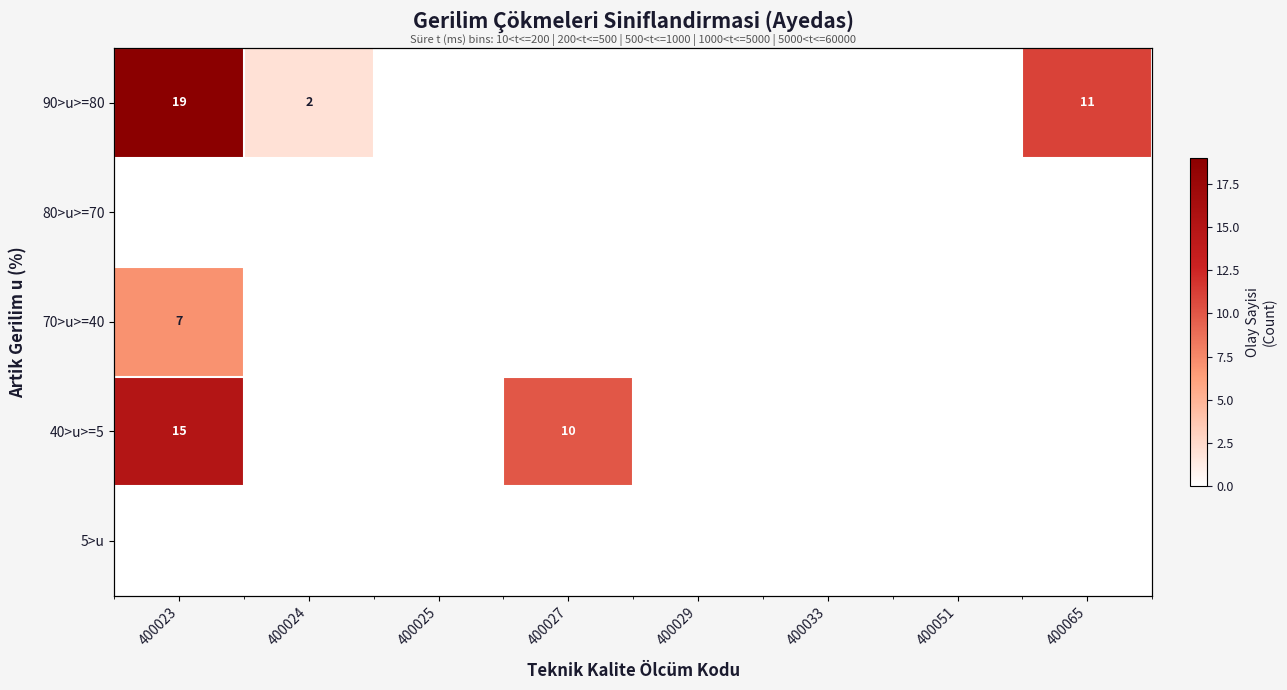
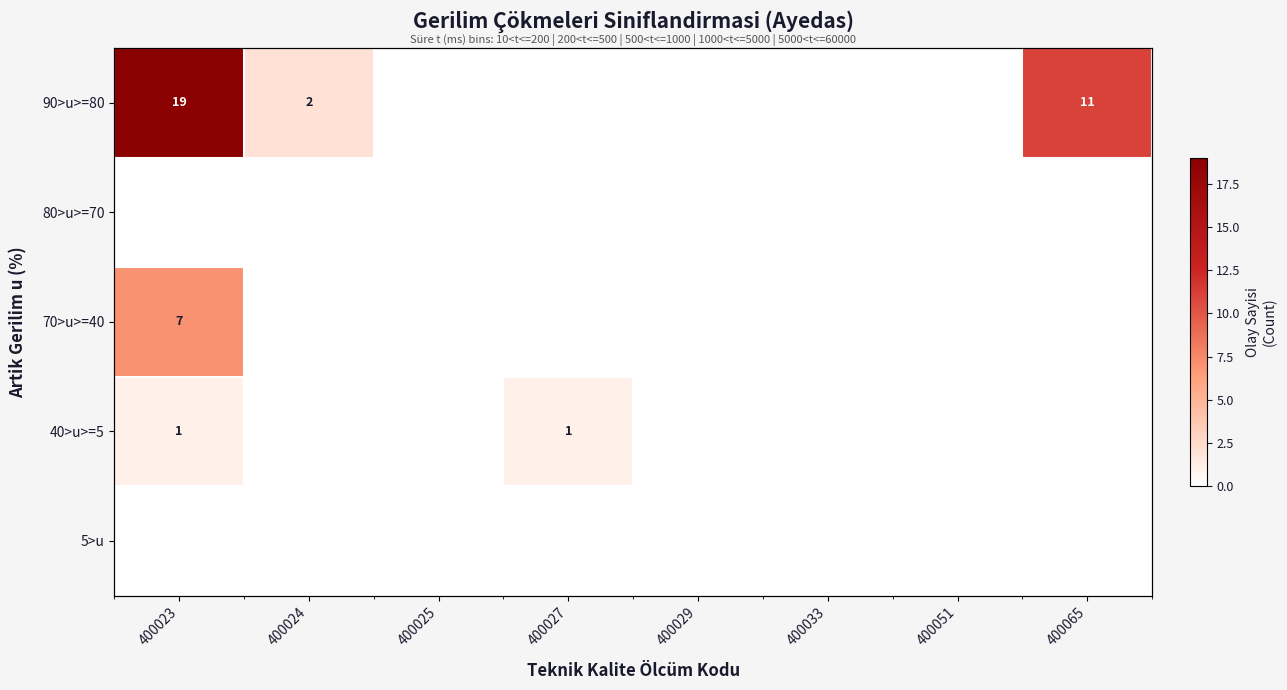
  {
    "90>u>=80": {
      "400023": 19,
      "400024": 2,
      "400065": 11
    },
    "70>u>=40": {
      "400023": 7
    },
    "40>u>=5": {
-     "400023": 15,
-     "400027": 10
+     "400023": 1,
+     "400027": 1
    }
  }
